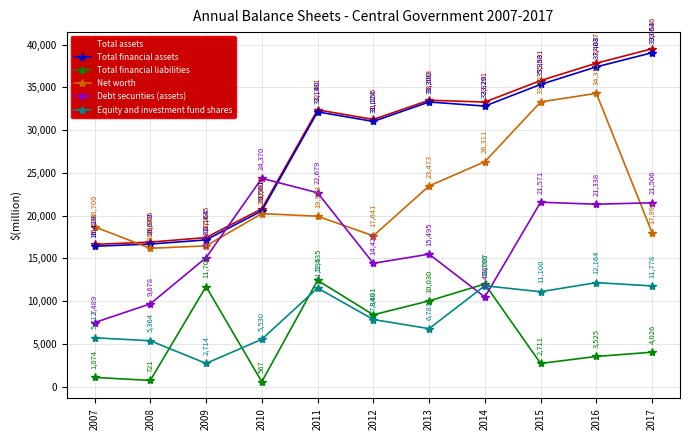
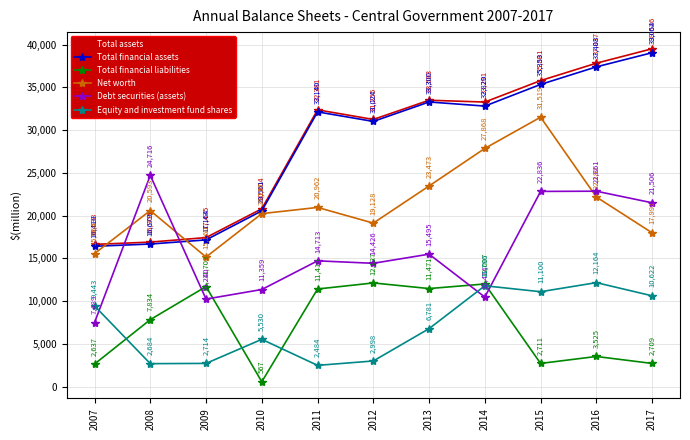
  {
    "Total financial liabilities": {
-     "2007": "1,074",
-     "2008": "721",
+     "2007": "2,637",
+     "2008": "7,834",
      "2010": "567",
-     "2011": "12,435",
-     "2012": "8,401",
-     "2013": "10,030",
+     "2011": "11,419",
+     "2012": "12,127",
+     "2013": "11,471",
      "2015": "2,711",
      "2016": "3,525",
-     "2017": "4,026"
+     "2017": "2,709"
    },
    "Net worth": {
-     "2007": "18,700",
-     "2008": "16,184",
-     "2009": "16,465",
-     "2011": "19,933",
-     "2012": "17,641",
+     "2007": "15,564",
+     "2008": "20,593",
+     "2009": "15,160",
+     "2011": "20,962",
+     "2012": "19,128",
      "2013": "23,473",
-     "2014": "26,311",
-     "2015": "33,303",
-     "2016": "34,312"
+     "2014": "27,868",
+     "2015": "31,519",
+     "2016": "22,182"
    },
    "Debt securities (assets)": {
-     "2008": "9,678",
-     "2009": "15,081",
-     "2010": "24,370",
-     "2011": "22,679",
+     "2008": "24,716",
+     "2009": "10,240",
+     "2010": "11,359",
+     "2011": "14,713",
      "2013": "15,495",
-     "2015": "21,571",
-     "2016": "21,338",
+     "2015": "22,836",
+     "2016": "22,861",
      "2017": "21,506"
    },
    "Equity and investment fund shares": {
-     "2007": "5,712",
-     "2008": "5,364",
+     "2007": "9,443",
+     "2008": "2,684",
      "2009": "2,714",
      "2010": "5,530",
-     "2011": "11,535",
-     "2012": "7,848",
+     "2011": "2,484",
+     "2012": "2,998",
      "2015": "11,100",
      "2016": "12,164",
-     "2017": "11,778"
+     "2017": "10,622"
    }
  }
